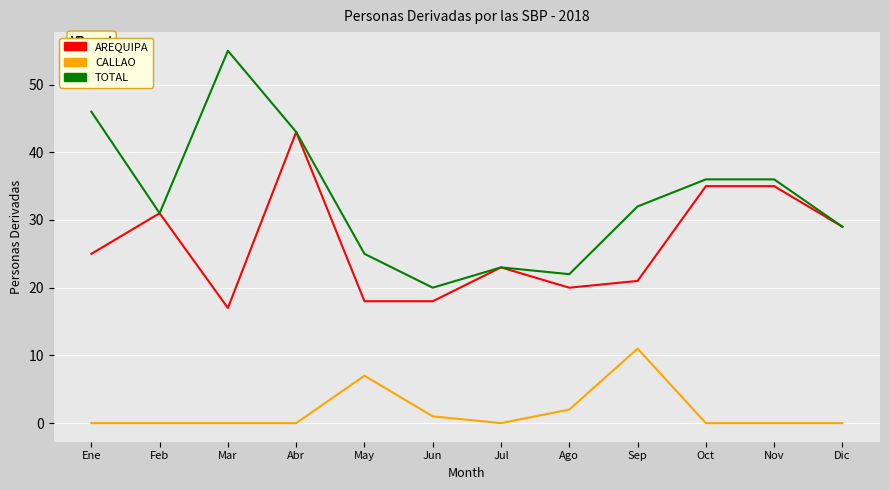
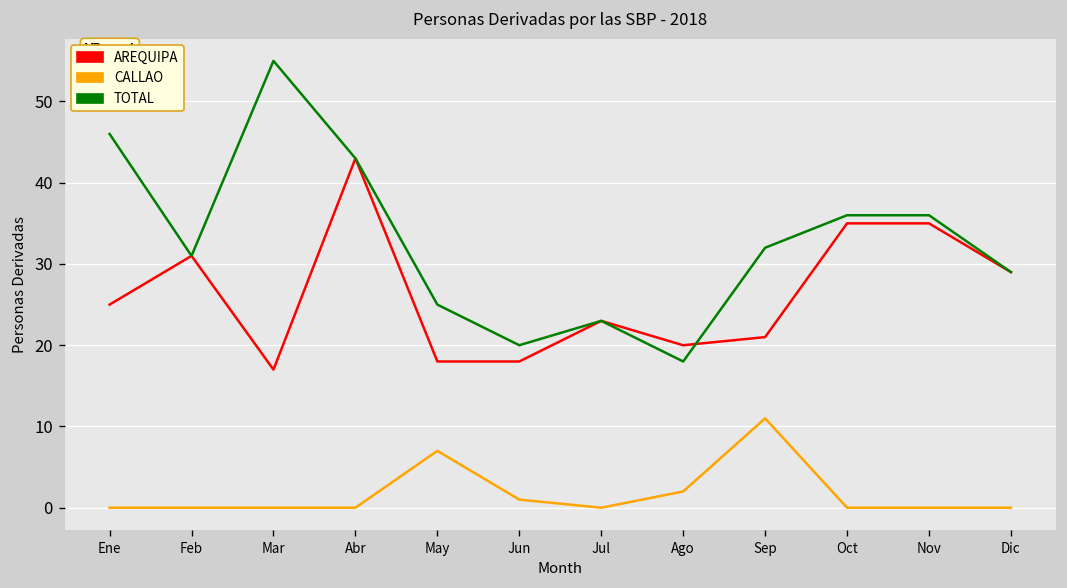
  {
    "AREQUIPA": {
      "Ene": 25,
      "Mar": 17,
      "May": 18,
      "Jun": 18,
      "Ago": 20,
      "Sep": 21,
      "Oct": 35,
      "Nov": 35
    },
    "CALLAO": {
      "Ene": 0,
      "Feb": 0,
      "Mar": 0,
      "Abr": 0,
      "May": 7,
      "Jun": 1,
      "Jul": 0,
      "Ago": 2,
      "Sep": 11,
      "Oct": 0,
      "Nov": 0,
      "Dic": 0
    },
    "TOTAL": {
      "Ene": 46,
      "Mar": 55,
      "May": 25,
      "Jun": 20,
-     "Ago": 22,
+     "Ago": 18,
      "Sep": 32,
      "Oct": 36,
      "Nov": 36
    }
  }
